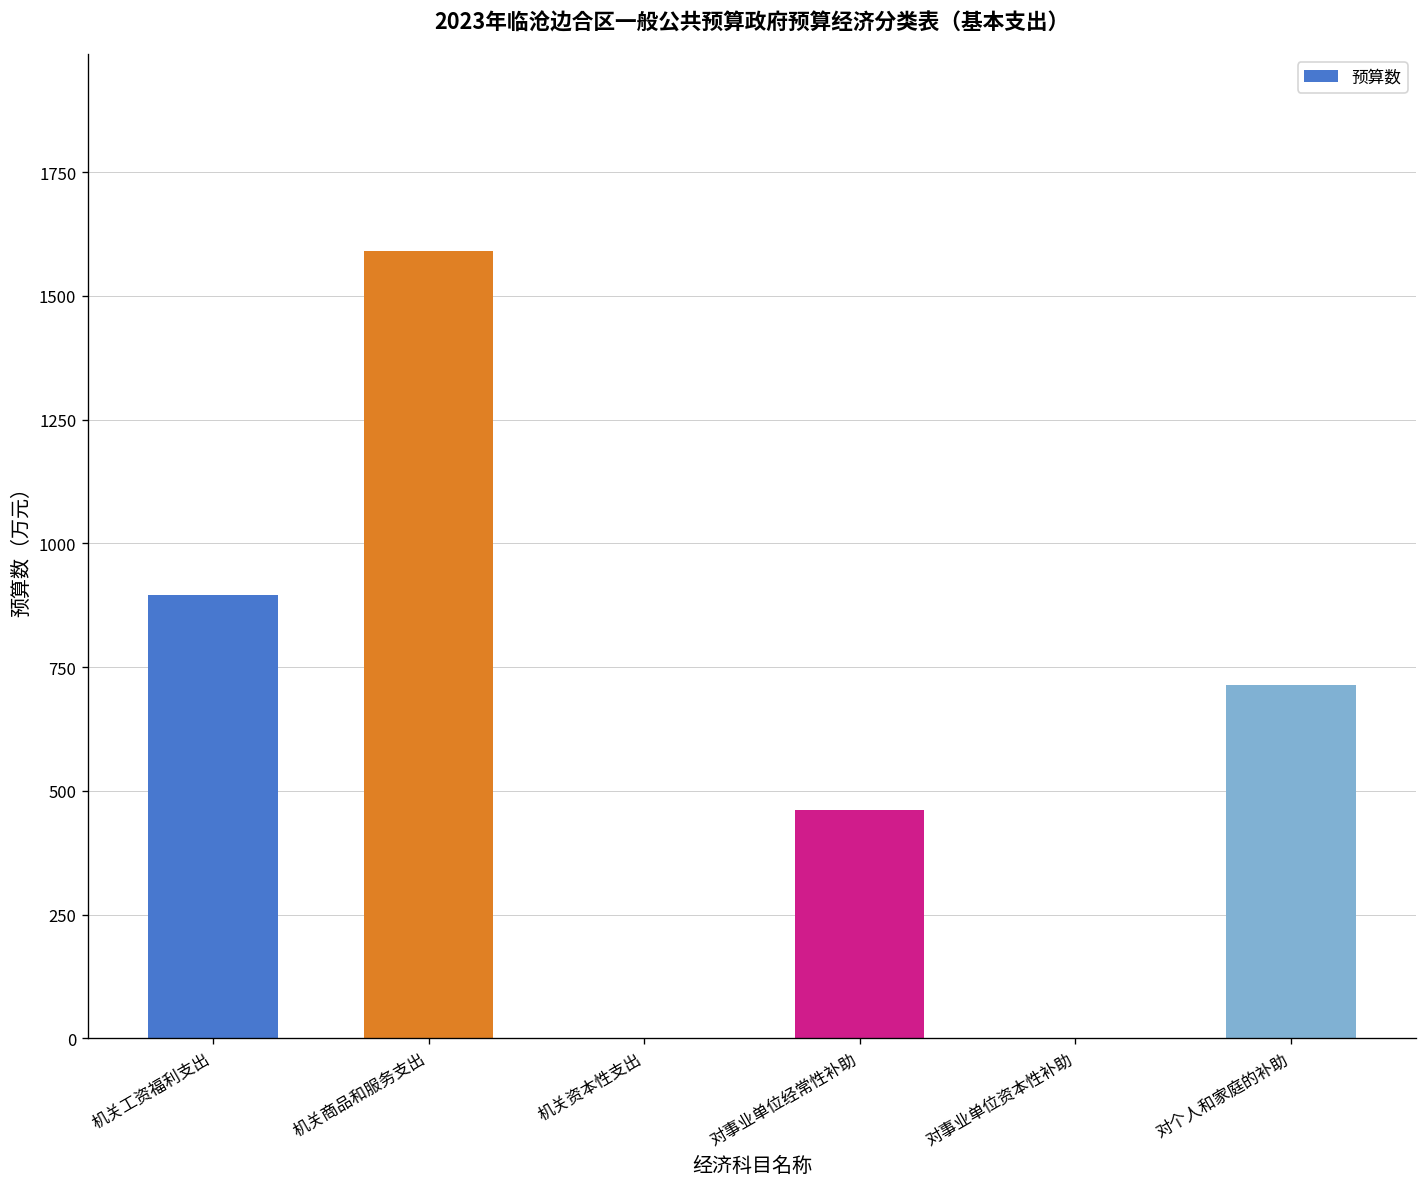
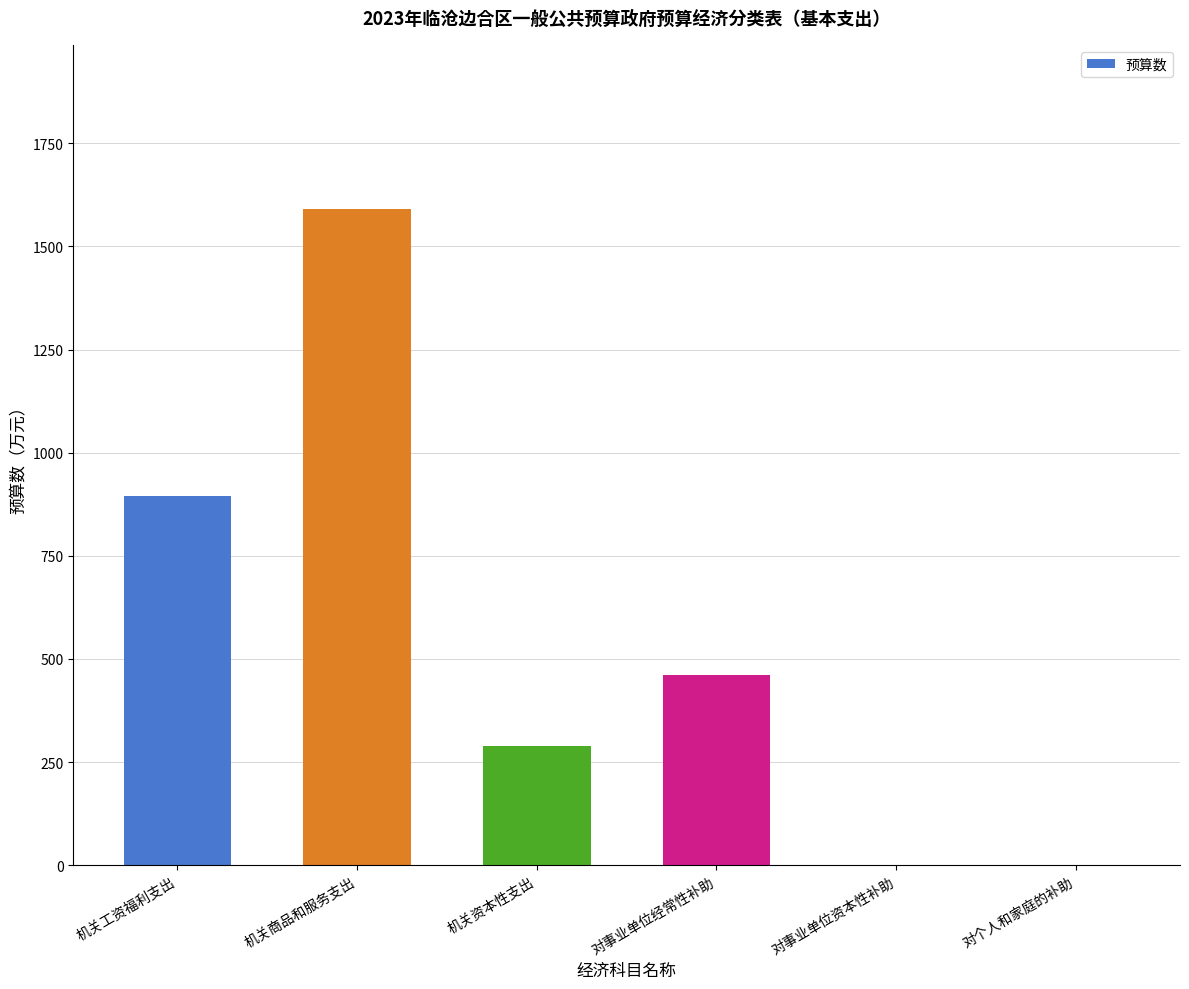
  {
    "机关工资福利支出": 900,
    "机关商品和服务支出": 1590,
-   "机关资本性支出": 0,
+   "机关资本性支出": 290,
    "对事业单位经常性补助": 460,
    "对事业单位资本性补助": 0,
-   "对个人和家庭的补助": 710
+   "对个人和家庭的补助": 0
  }
